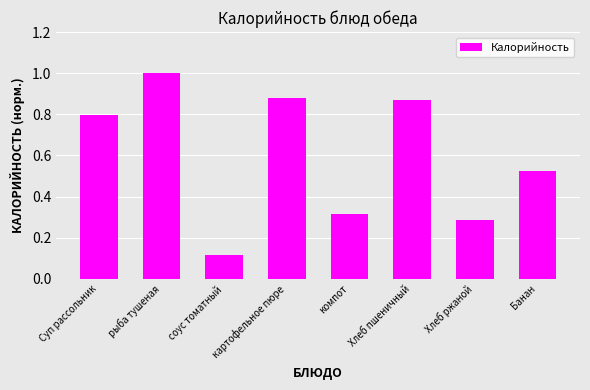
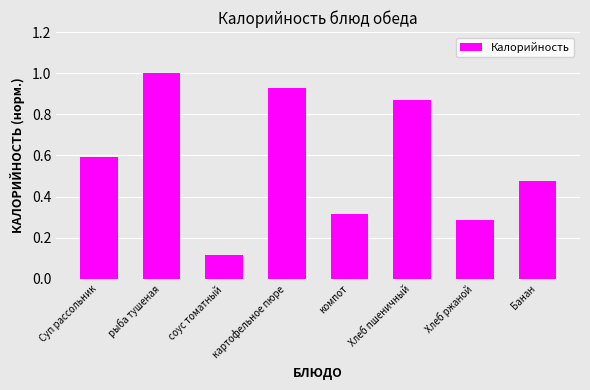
  {
-   "Суп рассольник": 0.80,
+   "Суп рассольник": 0.59,
    "рыба тушеная": 1.00,
    "соус томатный": 0.12,
-   "картофельное пюре": 0.88,
+   "картофельное пюре": 0.93,
    "компот": 0.31,
    "Хлеб пшеничный": 0.87,
    "Хлеб ржаной": 0.29,
-   "Банан": 0.52
+   "Банан": 0.47
  }
